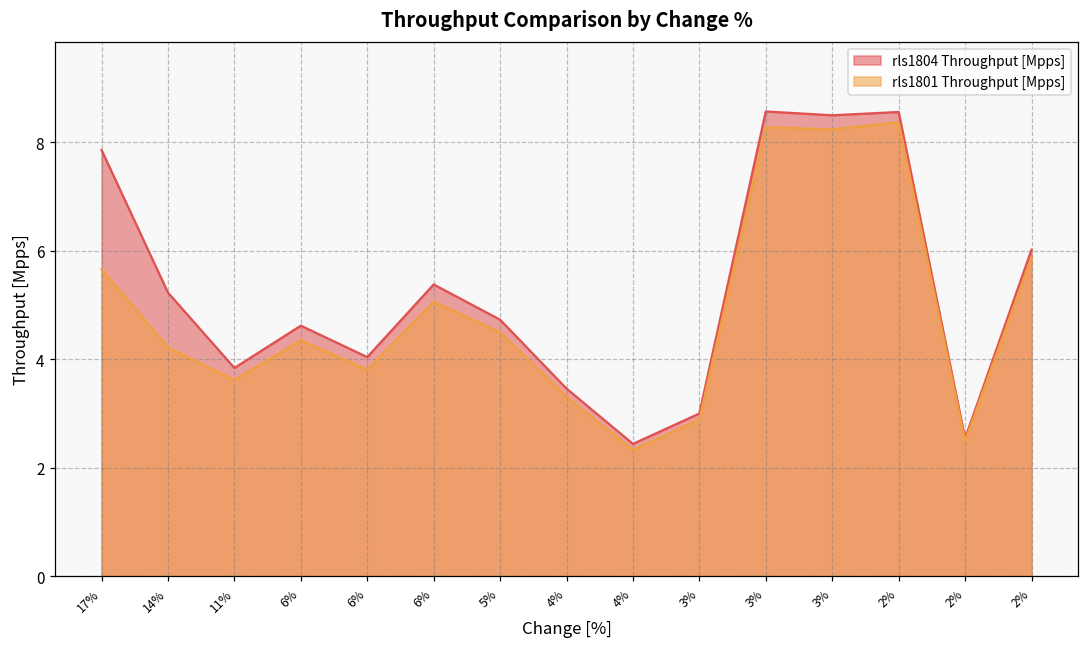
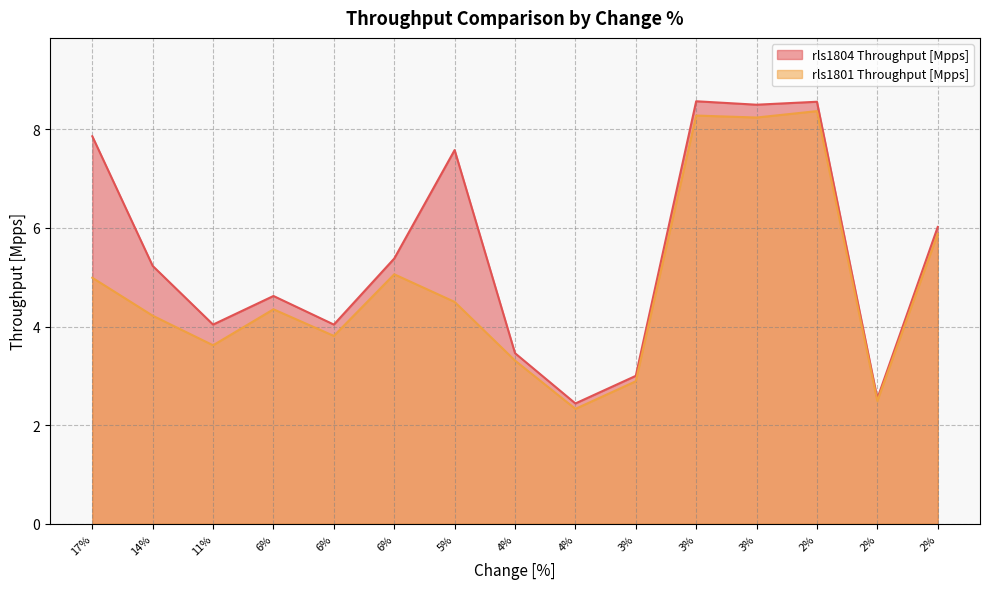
  {
    "rls1804 Throughput [Mpps]": {
      "17%": 7.9,
      "14%": 5.2,
-     "11%": 3.8,
-     "5%": 4.7
+     "11%": 4.0,
+     "5%": 7.6
    },
    "rls1801 Throughput [Mpps]": {
-     "17%": 5.7,
+     "17%": 5.0,
      "14%": 4.2,
      "11%": 3.6,
      "5%": 4.5
    }
  }
